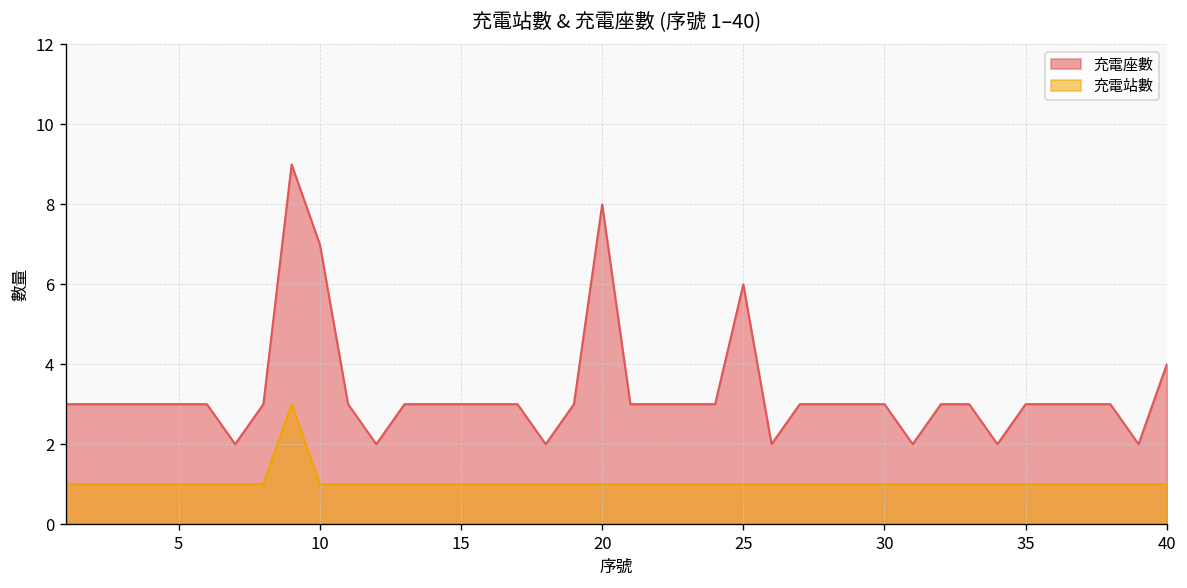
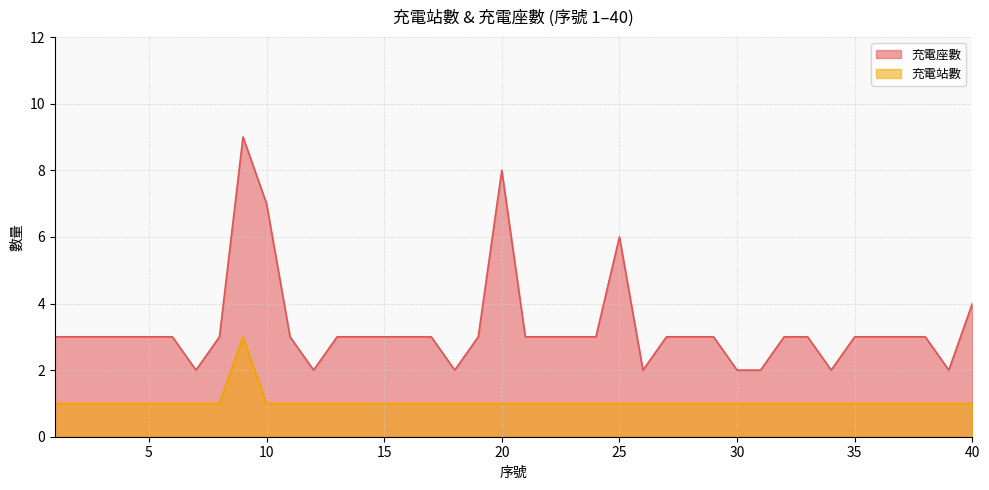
  {
    "充電座數": {
      "5": 3,
      "10": 7,
      "15": 3,
      "20": 8,
      "25": 6,
-     "30": 3,
+     "30": 2,
      "35": 3,
      "40": 4
    },
    "充電站數": {
      "5": 1,
      "10": 1,
      "15": 1,
      "20": 1,
      "25": 1,
      "30": 1,
      "35": 1,
      "40": 1
    }
  }
